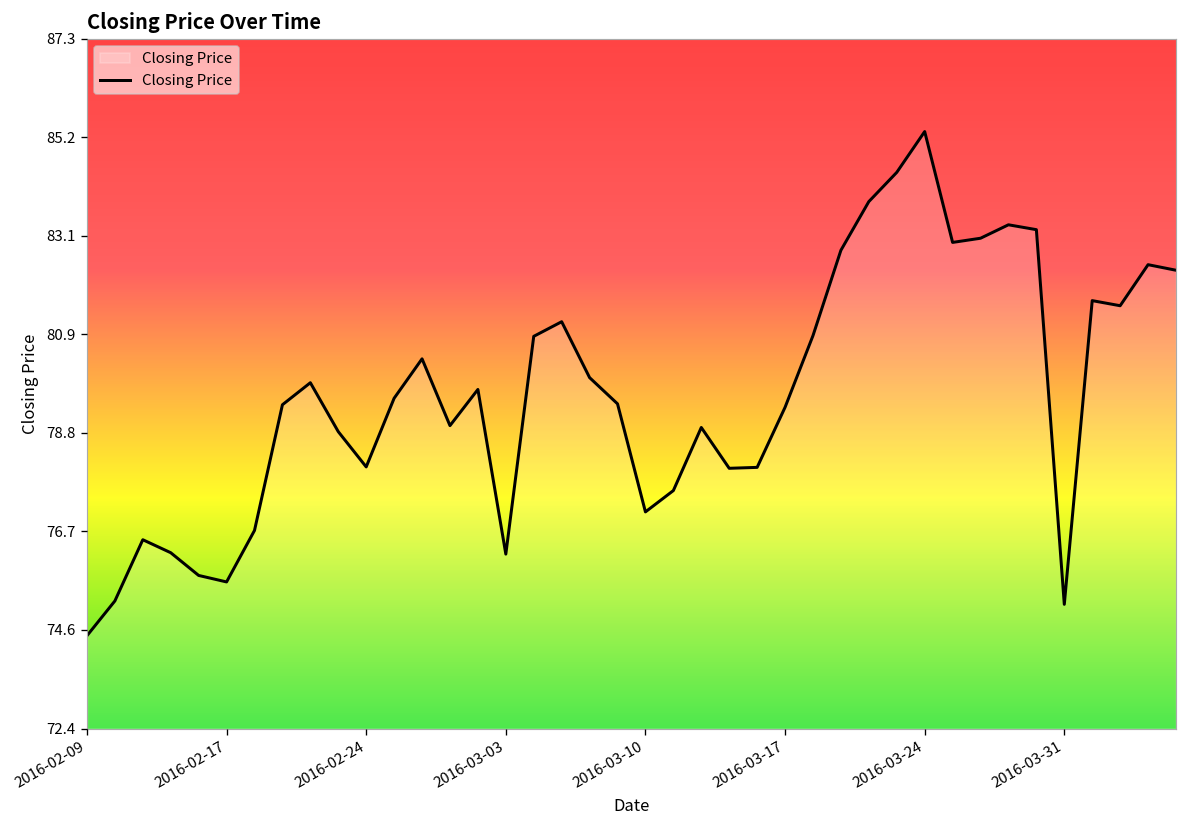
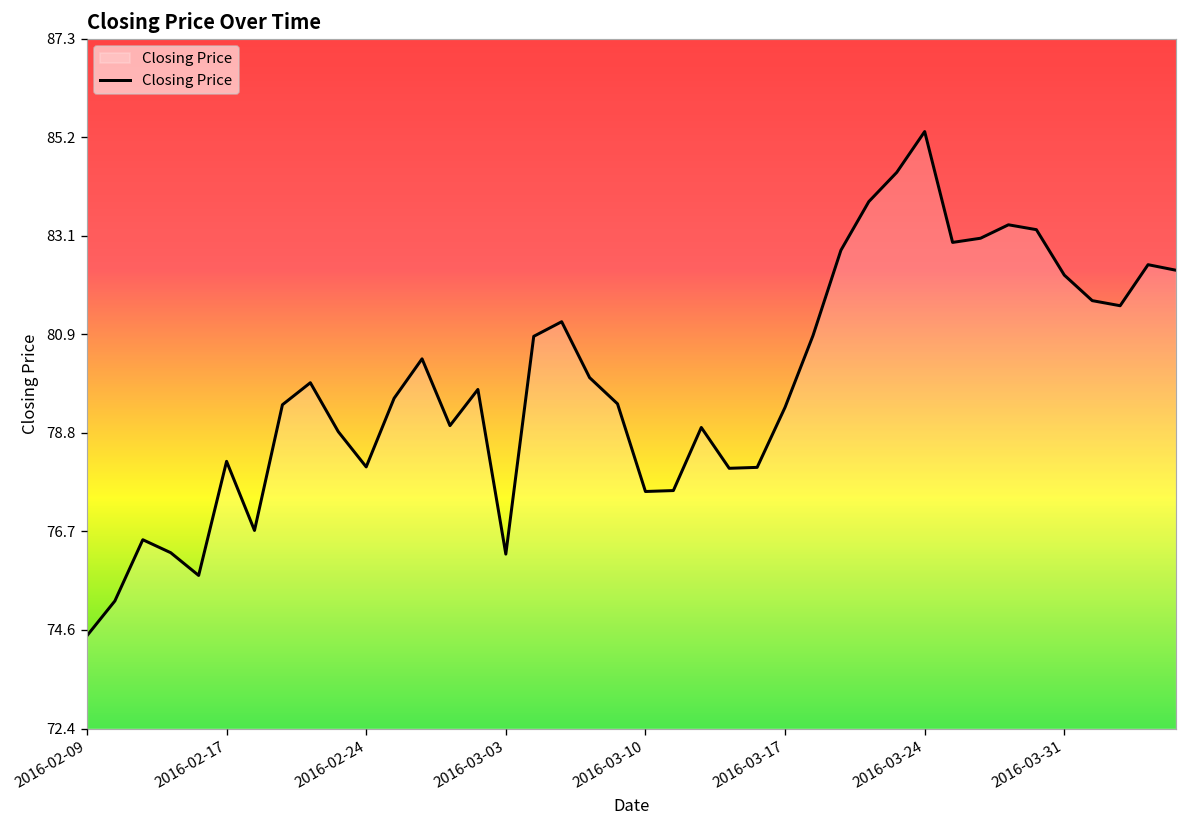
  {
    "2016-02-09": 74.4,
-   "2016-02-17": 75.6,
+   "2016-02-17": 78.2,
    "2016-02-24": 78.1,
    "2016-03-03": 76.2,
-   "2016-03-10": 77.1,
+   "2016-03-10": 77.6,
    "2016-03-17": 79.4,
    "2016-03-24": 85.3,
-   "2016-03-31": 75.1
+   "2016-03-31": 82.2
  }
